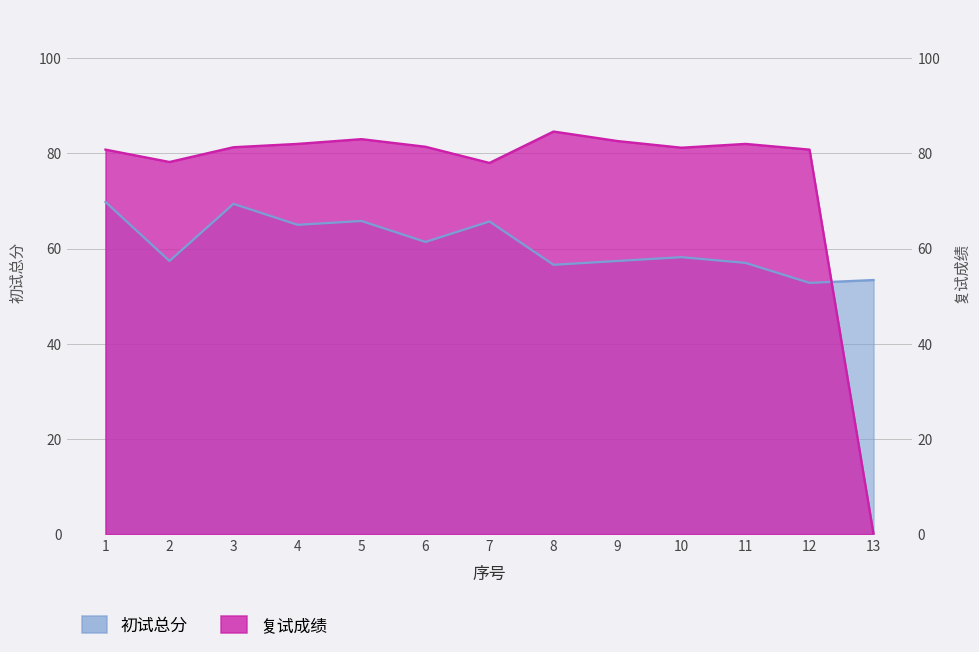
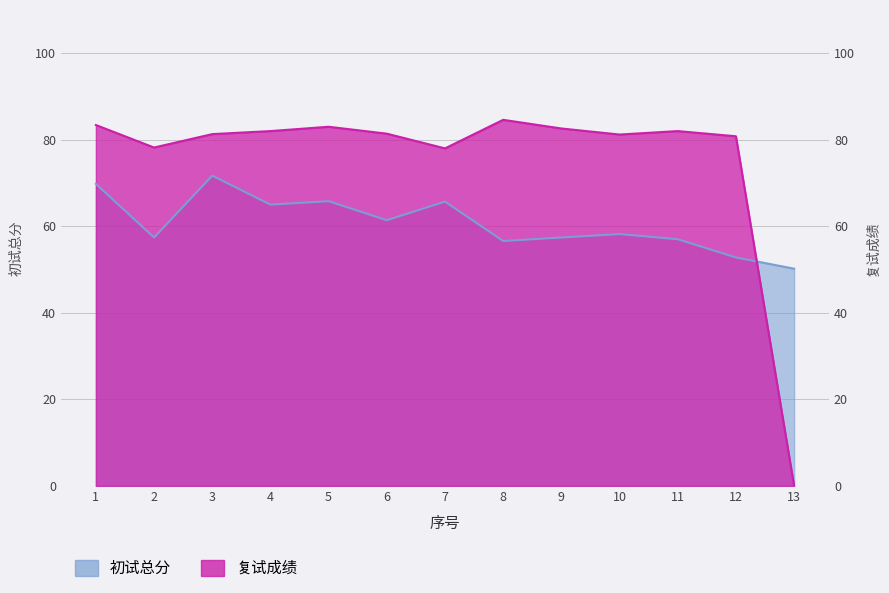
  {
    "初试总分": {
      "1": 70,
      "2": 57,
-     "3": 69,
+     "3": 72,
      "4": 65,
      "5": 66,
      "6": 61,
      "7": 66,
      "8": 57,
      "9": 57,
      "10": 58,
      "11": 57,
      "12": 53,
-     "13": 53
+     "13": 50
    },
    "复试成绩": {
-     "1": 81,
+     "1": 83,
      "2": 78,
      "3": 81,
      "4": 82,
      "5": 83,
      "6": 81,
      "7": 78,
      "8": 85,
      "9": 83,
      "10": 81,
      "11": 82,
      "12": 81,
      "13": 0
    }
  }
